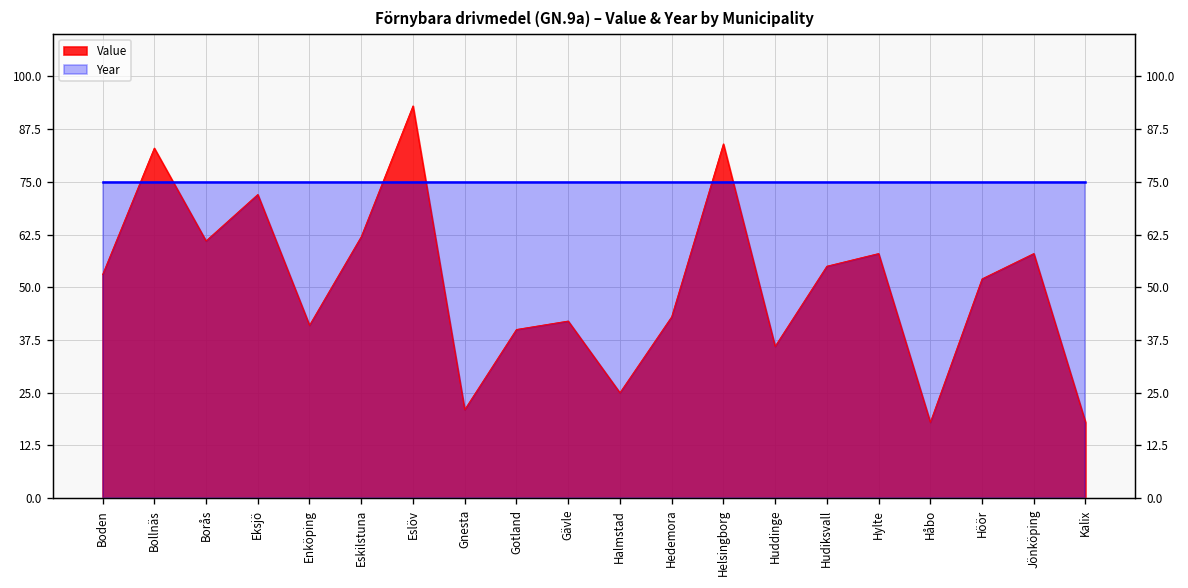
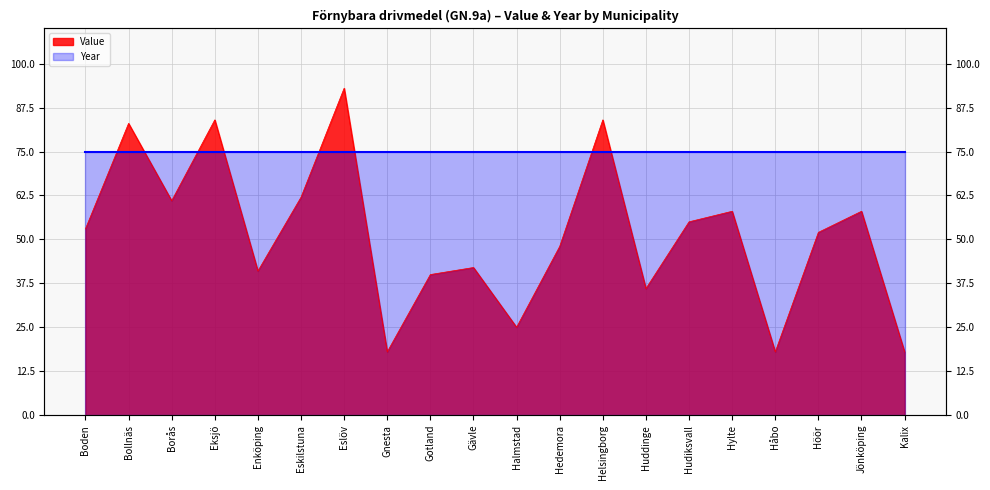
  {
    "Value": {
      "Boden": 53,
      "Bollnäs": 83,
      "Borås": 61,
-     "Eksjö": 72,
+     "Eksjö": 84,
      "Enköping": 41,
      "Eskilstuna": 62,
      "Eslöv": 93,
-     "Gnesta": 21,
+     "Gnesta": 18,
      "Gotland": 40,
      "Gävle": 42,
      "Halmstad": 25,
-     "Hedemora": 43,
+     "Hedemora": 48,
      "Helsingborg": 84,
      "Huddinge": 36,
      "Hudiksvall": 55,
      "Hylte": 58,
      "Håbo": 18,
      "Höör": 52,
      "Jönköping": 58,
      "Kalix": 18
    },
    "Year": {
      "Boden": 75,
      "Bollnäs": 75,
      "Borås": 75,
      "Eksjö": 75,
      "Enköping": 75,
      "Eskilstuna": 75,
      "Eslöv": 75,
      "Gnesta": 75,
      "Gotland": 75,
      "Gävle": 75,
      "Halmstad": 75,
      "Hedemora": 75,
      "Helsingborg": 75,
      "Huddinge": 75,
      "Hudiksvall": 75,
      "Hylte": 75,
      "Håbo": 75,
      "Höör": 75,
      "Jönköping": 75,
      "Kalix": 75
    }
  }
